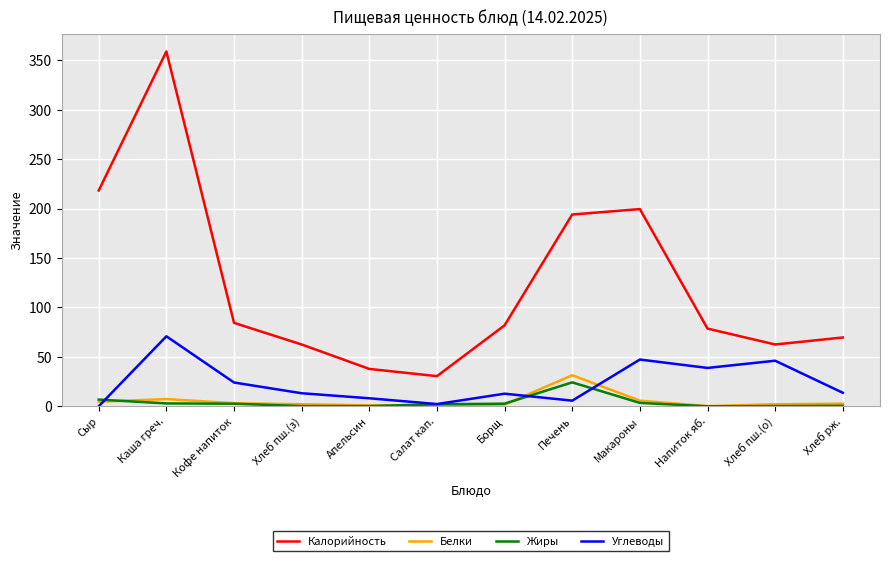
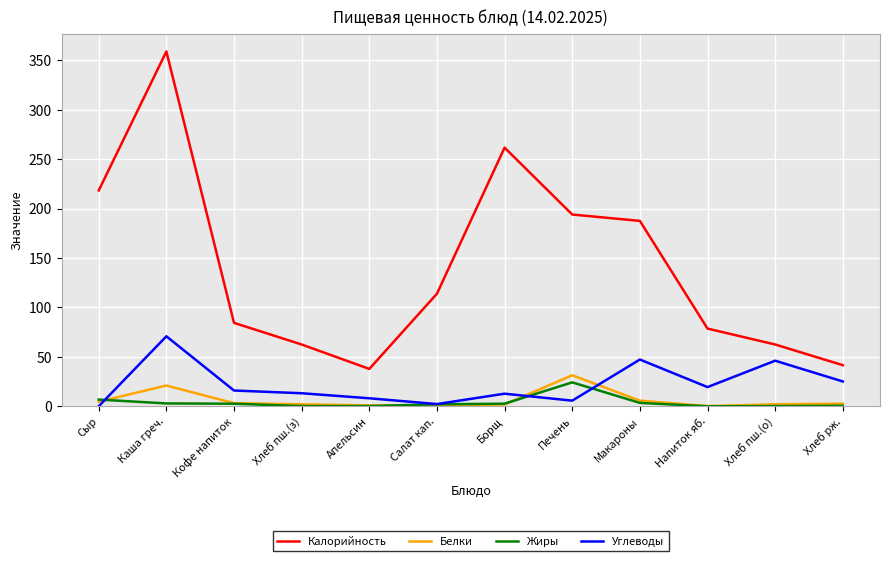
  {
    "Калорийность": {
      "Сыр": 220,
      "Каша греч.": 360,
      "Кофе напиток": 80,
      "Хлеб пш.(з)": 60,
      "Апельсин": 40,
-     "Салат кап.": 30,
-     "Борщ": 80,
+     "Салат кап.": 110,
+     "Борщ": 260,
      "Печень": 190,
-     "Макароны": 200,
+     "Макароны": 190,
      "Напиток яб.": 80,
      "Хлеб пш.(о)": 60,
-     "Хлеб рж.": 70
+     "Хлеб рж.": 40
    },
    "Белки": {
-     "Каша греч.": 10,
+     "Каша греч.": 20,
      "Печень": 30
    },
    "Жиры": {
      "Каша греч.": 0,
      "Печень": 20
    },
    "Углеводы": {
      "Сыр": 0,
      "Каша греч.": 70,
-     "Кофе напиток": 24,
+     "Кофе напиток": 16,
      "Хлеб пш.(з)": 10,
      "Апельсин": 10,
      "Борщ": 10,
      "Печень": 10,
      "Макароны": 50,
-     "Напиток яб.": 40,
+     "Напиток яб.": 20,
      "Хлеб пш.(о)": 50,
-     "Хлеб рж.": 10
+     "Хлеб рж.": 30
    }
  }
